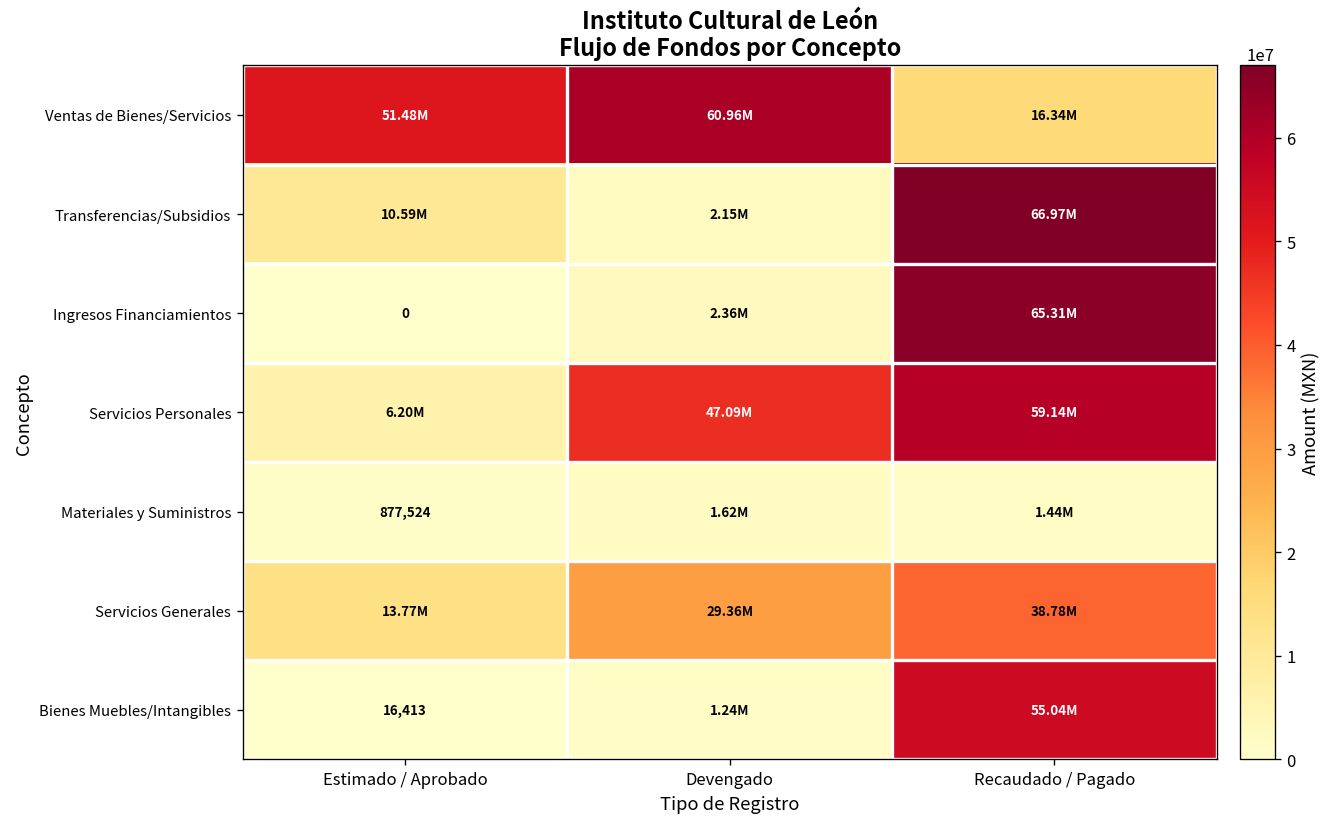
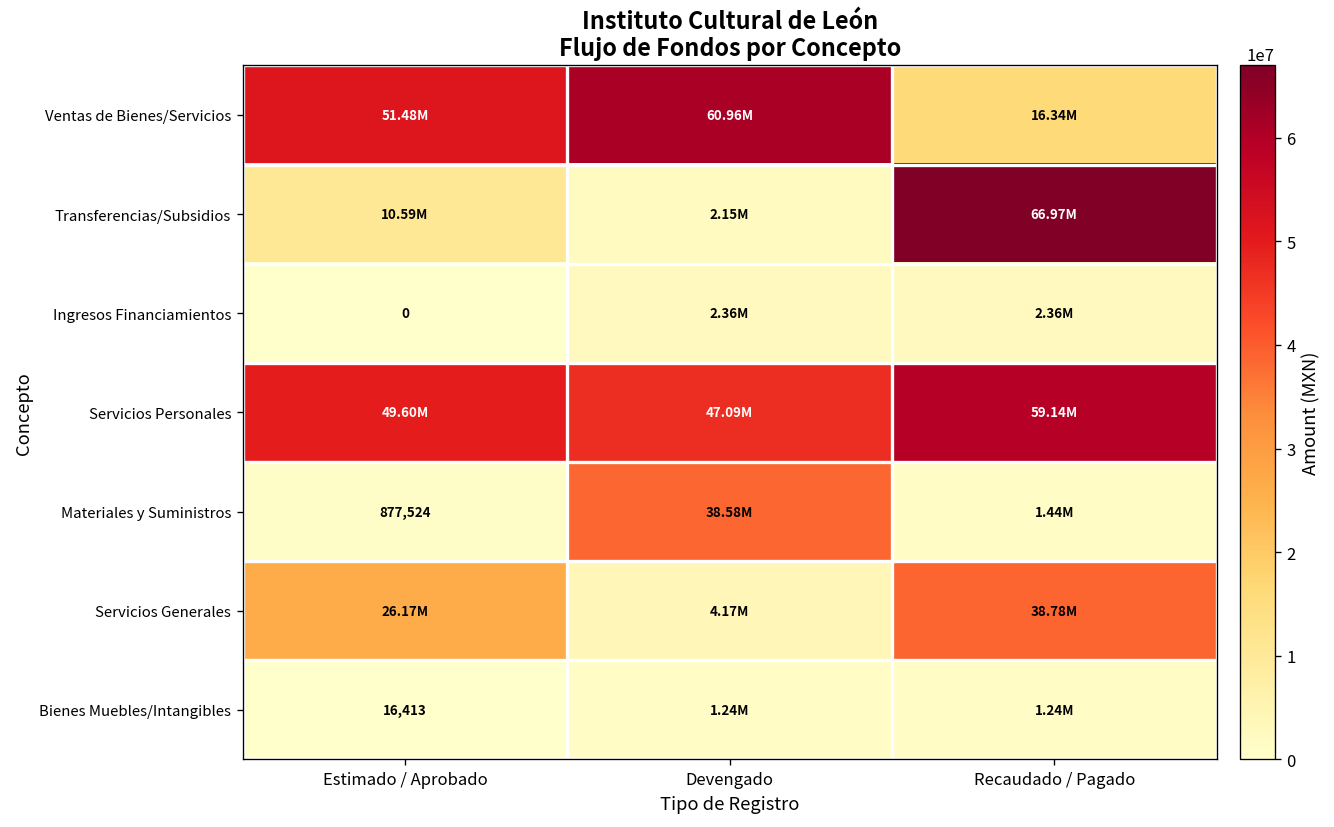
  {
    "Ventas de Bienes/Servicios": {
      "Estimado / Aprobado": "51.48M",
      "Devengado": "60.96M",
      "Recaudado / Pagado": "16.34M"
    },
    "Transferencias/Subsidios": {
      "Estimado / Aprobado": "10.59M",
      "Devengado": "2.15M",
      "Recaudado / Pagado": "66.97M"
    },
    "Ingresos Financiamientos": {
      "Estimado / Aprobado": "0",
      "Devengado": "2.36M",
-     "Recaudado / Pagado": "65.31M"
+     "Recaudado / Pagado": "2.36M"
    },
    "Servicios Personales": {
-     "Estimado / Aprobado": "6.20M",
+     "Estimado / Aprobado": "49.60M",
      "Devengado": "47.09M",
      "Recaudado / Pagado": "59.14M"
    },
    "Materiales y Suministros": {
      "Estimado / Aprobado": "877,524",
-     "Devengado": "1.62M",
+     "Devengado": "38.58M",
      "Recaudado / Pagado": "1.44M"
    },
    "Servicios Generales": {
-     "Estimado / Aprobado": "13.77M",
-     "Devengado": "29.36M",
+     "Estimado / Aprobado": "26.17M",
+     "Devengado": "4.17M",
      "Recaudado / Pagado": "38.78M"
    },
    "Bienes Muebles/Intangibles": {
      "Estimado / Aprobado": "16,413",
      "Devengado": "1.24M",
-     "Recaudado / Pagado": "55.04M"
+     "Recaudado / Pagado": "1.24M"
    }
  }
